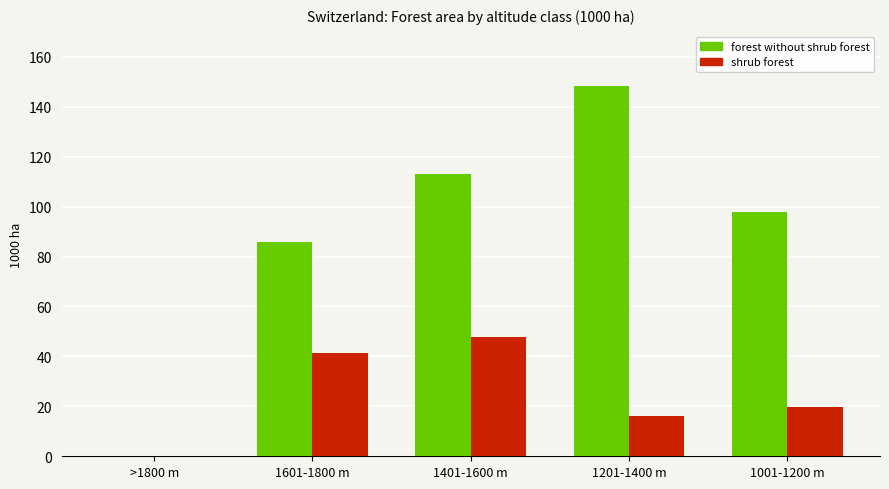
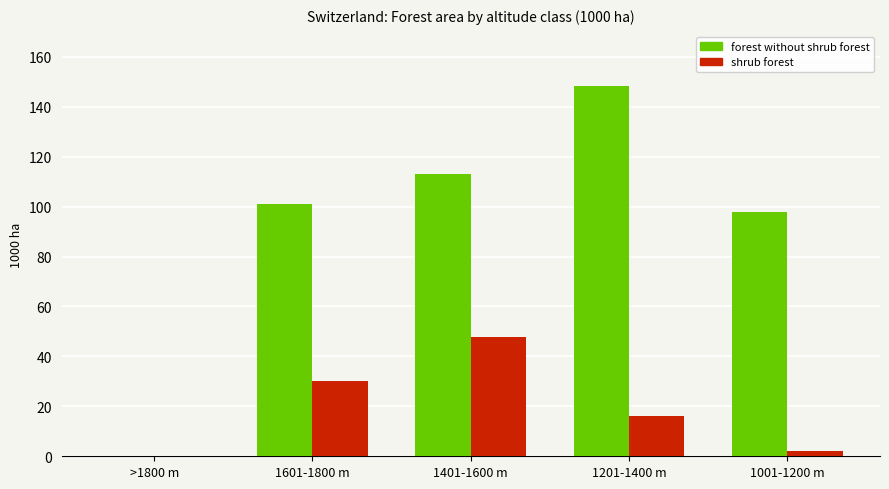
  {
    "forest without shrub forest": {
      ">1800 m": 0,
-     "1601-1800 m": 86,
+     "1601-1800 m": 101,
      "1401-1600 m": 113,
      "1201-1400 m": 148,
      "1001-1200 m": 98
    },
    "shrub forest": {
      ">1800 m": 0,
-     "1601-1800 m": 42,
+     "1601-1800 m": 30,
      "1401-1600 m": 48,
      "1201-1400 m": 16,
-     "1001-1200 m": 20
+     "1001-1200 m": 2
    }
  }
